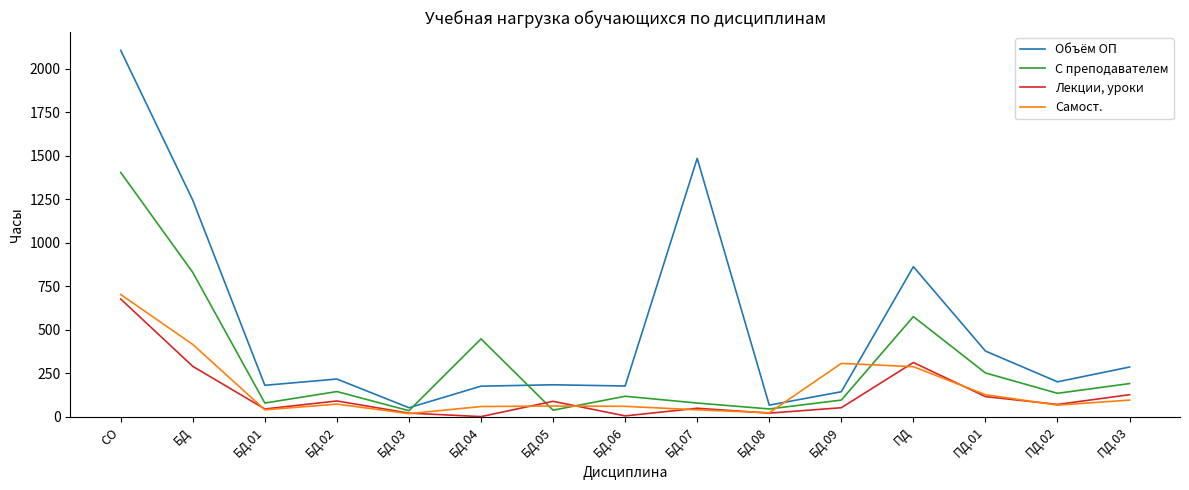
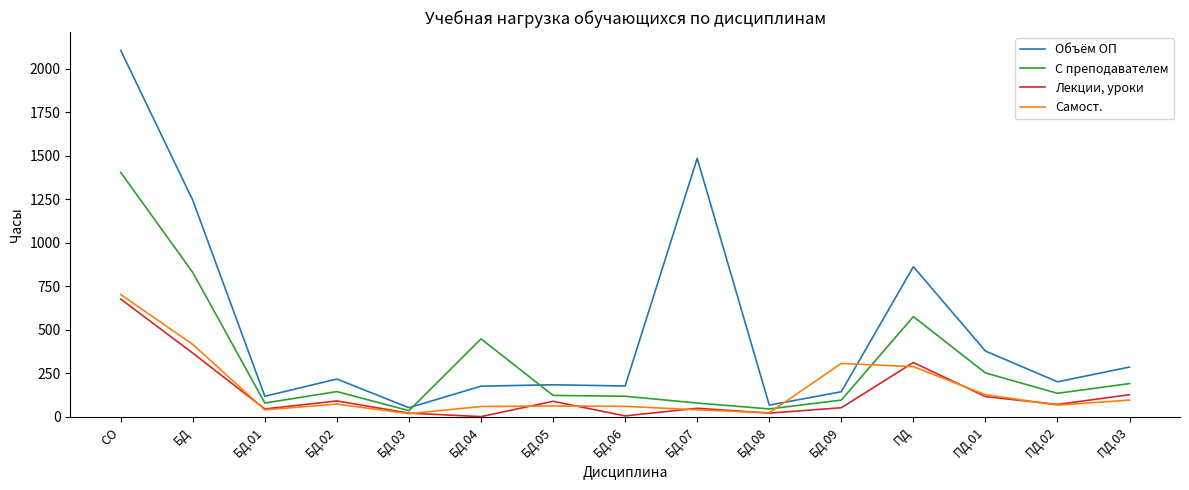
  {
    "Объём ОП": {
      "СО": 2110,
      "БД": 1240,
-     "БД.01": 180,
+     "БД.01": 120,
      "БД.02": 220,
      "БД.03": 50,
      "БД.04": 180,
      "БД.05": 180,
      "БД.06": 180,
      "БД.07": 1490,
      "БД.08": 70,
      "БД.09": 140,
      "ПД": 860,
      "ПД.01": 380,
      "ПД.02": 200,
      "ПД.03": 290
    },
    "С преподавателем": {
      "СО": 1400,
      "БД": 830,
      "БД.01": 80,
      "БД.02": 140,
      "БД.04": 450,
-     "БД.05": 40,
+     "БД.05": 120,
      "БД.06": 120,
      "БД.07": 80,
      "БД.08": 40,
      "БД.09": 100,
      "ПД": 580,
      "ПД.01": 250,
      "ПД.02": 130,
      "ПД.03": 190
    },
    "Лекции, уроки": {
      "СО": 680,
-     "БД": 290,
+     "БД": 370,
      "БД.02": 90,
      "БД.04": 0,
      "БД.05": 90,
      "БД.06": 0,
      "БД.09": 50,
      "ПД": 310,
      "ПД.03": 130
    },
    "Самост.": {
      "СО": 700,
      "БД": 420,
      "БД.02": 70,
      "БД.04": 60,
      "БД.05": 60,
      "БД.06": 60,
      "БД.09": 310,
      "ПД": 290,
      "ПД.03": 100
    }
  }
